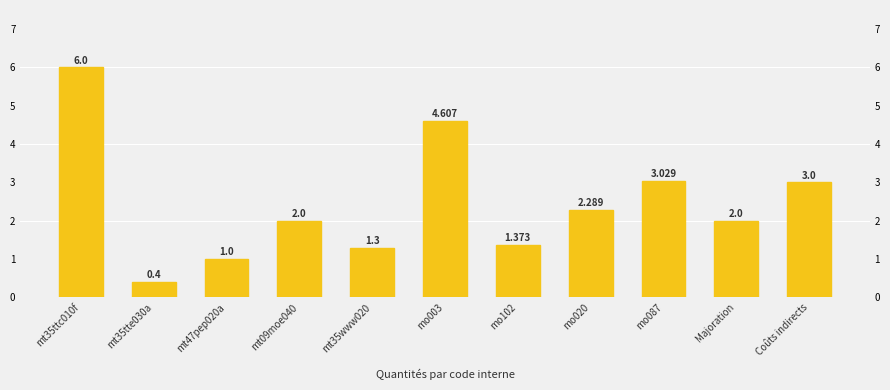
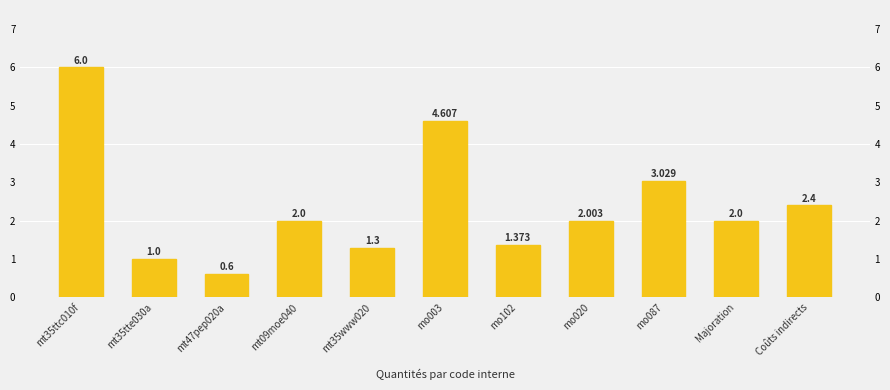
  {
    "mt35ttc010f": 6.0,
-   "mt35tte030a": 0.4,
-   "mt47pep020a": 1.0,
+   "mt35tte030a": 1.0,
+   "mt47pep020a": 0.6,
    "mt09moe040": 2.0,
    "mt35www020": 1.3,
    "mo003": 4.607,
    "mo102": 1.373,
-   "mo020": 2.289,
+   "mo020": 2.003,
    "mo087": 3.029,
    "Majoration": 2.0,
-   "Coûts indirects": 3.0
+   "Coûts indirects": 2.4
  }
